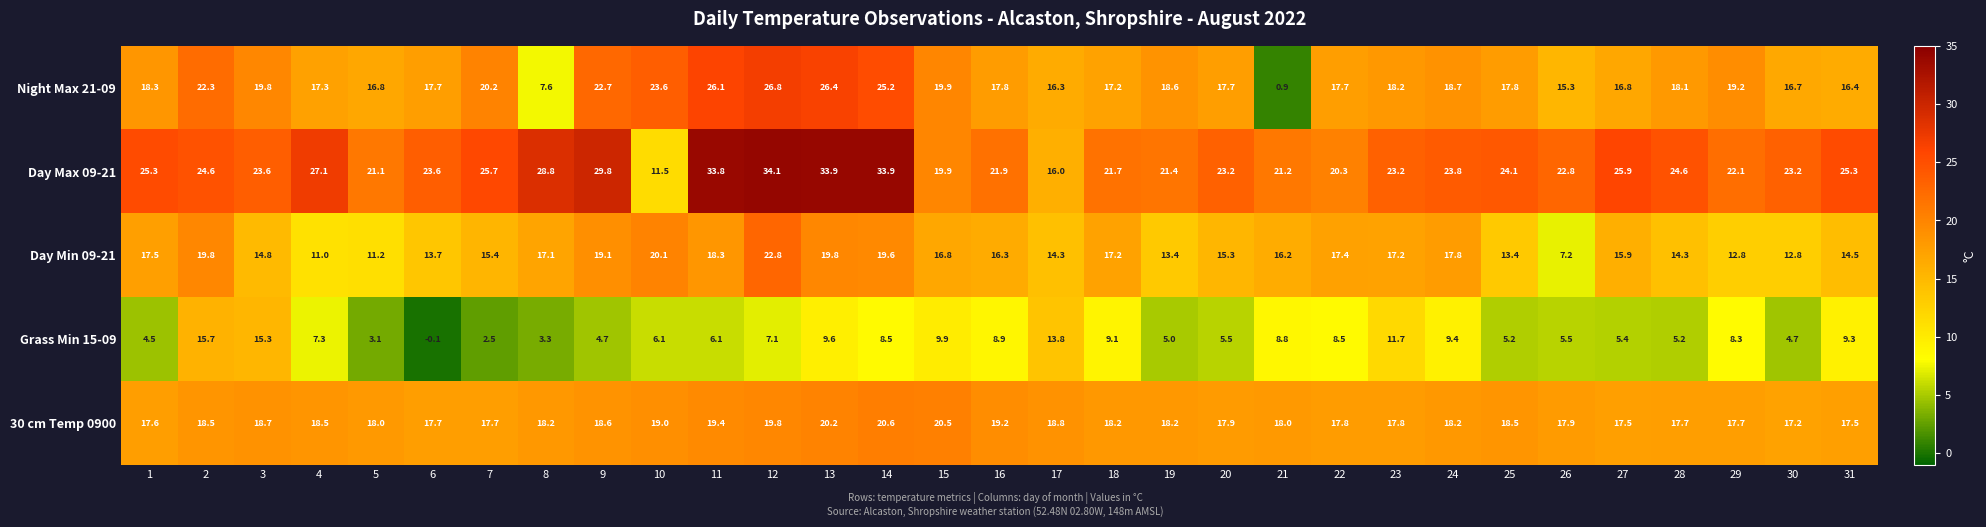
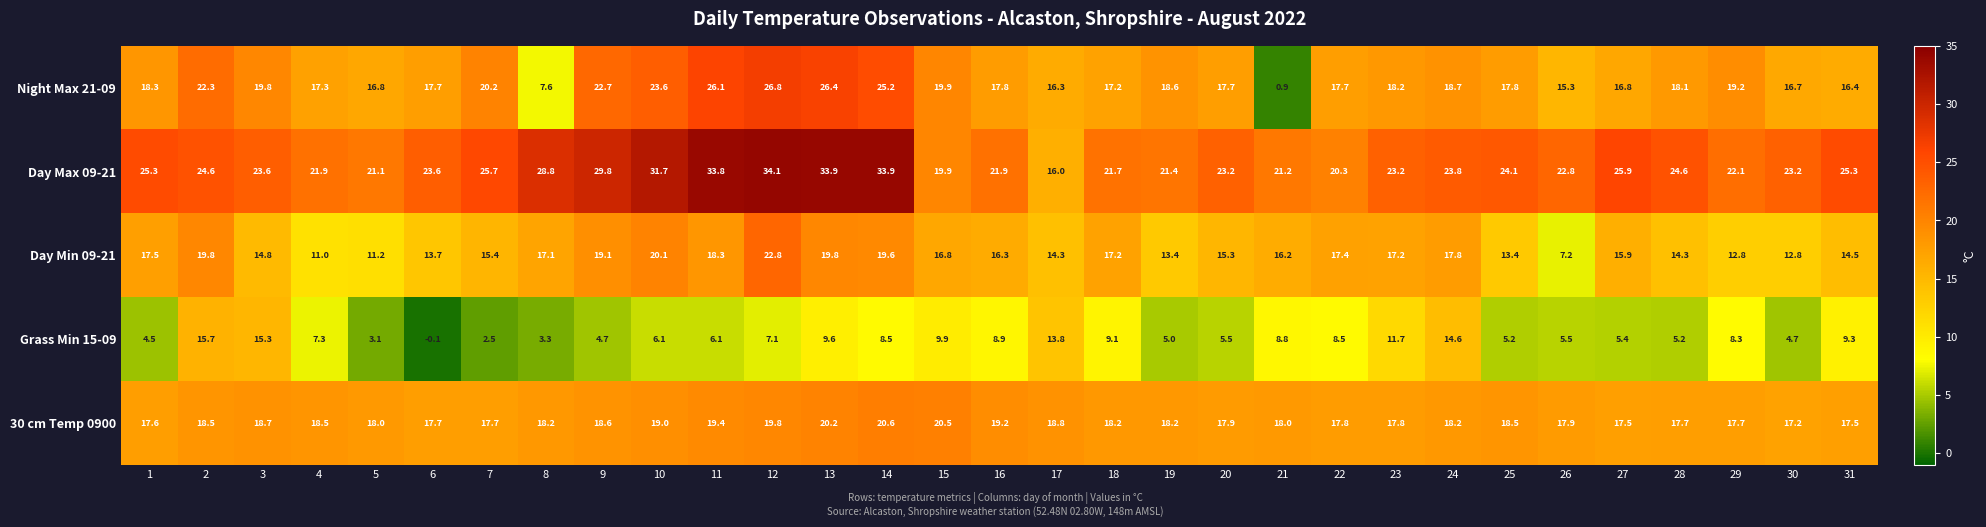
  {
    "Night Max 21-09": {
      "1": 18.3,
      "2": 22.3,
      "3": 19.8,
      "4": 17.3,
      "5": 16.8,
      "6": 17.7,
      "7": 20.2,
      "8": 7.6,
      "9": 22.7,
      "10": 23.6,
      "11": 26.1,
      "12": 26.8,
      "13": 26.4,
      "14": 25.2,
      "15": 19.9,
      "16": 17.8,
      "17": 16.3,
      "18": 17.2,
      "19": 18.6,
      "20": 17.7,
      "21": 0.9,
      "22": 17.7,
      "23": 18.2,
      "24": 18.7,
      "25": 17.8,
      "26": 15.3,
      "27": 16.8,
      "28": 18.1,
      "29": 19.2,
      "30": 16.7,
      "31": 16.4
    },
    "Day Max 09-21": {
      "1": 25.3,
      "2": 24.6,
      "3": 23.6,
-     "4": 27.1,
+     "4": 21.9,
      "5": 21.1,
      "6": 23.6,
      "7": 25.7,
      "8": 28.8,
      "9": 29.8,
-     "10": 11.5,
+     "10": 31.7,
      "11": 33.8,
      "12": 34.1,
      "13": 33.9,
      "14": 33.9,
      "15": 19.9,
      "16": 21.9,
      "17": 16.0,
      "18": 21.7,
      "19": 21.4,
      "20": 23.2,
      "21": 21.2,
      "22": 20.3,
      "23": 23.2,
      "24": 23.8,
      "25": 24.1,
      "26": 22.8,
      "27": 25.9,
      "28": 24.6,
      "29": 22.1,
      "30": 23.2,
      "31": 25.3
    },
    "Day Min 09-21": {
      "1": 17.5,
      "2": 19.8,
      "3": 14.8,
      "4": 11.0,
      "5": 11.2,
      "6": 13.7,
      "7": 15.4,
      "8": 17.1,
      "9": 19.1,
      "10": 20.1,
      "11": 18.3,
      "12": 22.8,
      "13": 19.8,
      "14": 19.6,
      "15": 16.8,
      "16": 16.3,
      "17": 14.3,
      "18": 17.2,
      "19": 13.4,
      "20": 15.3,
      "21": 16.2,
      "22": 17.4,
      "23": 17.2,
      "24": 17.8,
      "25": 13.4,
      "26": 7.2,
      "27": 15.9,
      "28": 14.3,
      "29": 12.8,
      "30": 12.8,
      "31": 14.5
    },
    "Grass Min 15-09": {
      "1": 4.5,
      "2": 15.7,
      "3": 15.3,
      "4": 7.3,
      "5": 3.1,
      "6": -0.1,
      "7": 2.5,
      "8": 3.3,
      "9": 4.7,
      "10": 6.1,
      "11": 6.1,
      "12": 7.1,
      "13": 9.6,
      "14": 8.5,
      "15": 9.9,
      "16": 8.9,
      "17": 13.8,
      "18": 9.1,
      "19": 5.0,
      "20": 5.5,
      "21": 8.8,
      "22": 8.5,
      "23": 11.7,
-     "24": 9.4,
+     "24": 14.6,
      "25": 5.2,
      "26": 5.5,
      "27": 5.4,
      "28": 5.2,
      "29": 8.3,
      "30": 4.7,
      "31": 9.3
    },
    "30 cm Temp 0900": {
      "1": 17.6,
      "2": 18.5,
      "3": 18.7,
      "4": 18.5,
      "5": 18.0,
      "6": 17.7,
      "7": 17.7,
      "8": 18.2,
      "9": 18.6,
      "10": 19.0,
      "11": 19.4,
      "12": 19.8,
      "13": 20.2,
      "14": 20.6,
      "15": 20.5,
      "16": 19.2,
      "17": 18.8,
      "18": 18.2,
      "19": 18.2,
      "20": 17.9,
      "21": 18.0,
      "22": 17.8,
      "23": 17.8,
      "24": 18.2,
      "25": 18.5,
      "26": 17.9,
      "27": 17.5,
      "28": 17.7,
      "29": 17.7,
      "30": 17.2,
      "31": 17.5
    }
  }
